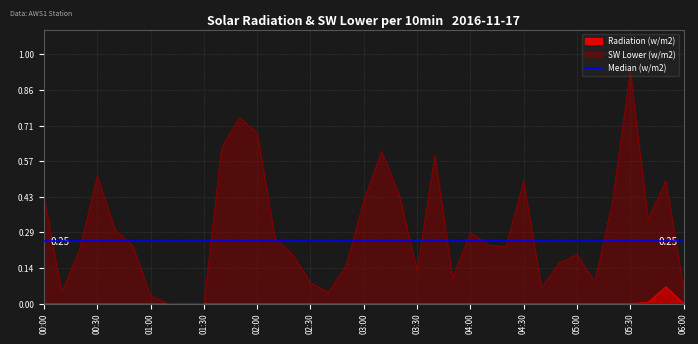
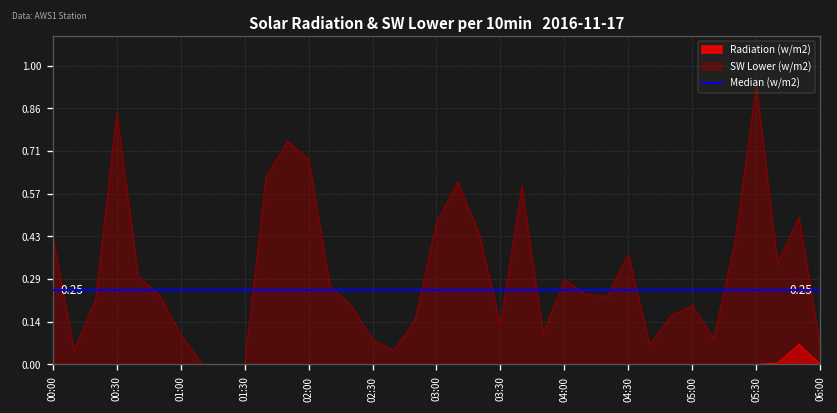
  {
    "Radiation (w/m2)": {
      "00:00": 0.00,
      "00:30": 0.00,
      "01:00": 0.00,
      "02:00": 0.00,
      "02:30": 0.00,
      "03:00": 0.00,
      "03:30": 0.00,
      "04:00": 0.00,
      "04:30": 0.00,
      "05:00": 0.00,
      "05:30": 0.00,
      "06:00": 0.00
    },
    "SW Lower (w/m2)": {
      "00:00": 0.43,
-     "00:30": 0.51,
-     "01:00": 0.03,
+     "00:30": 0.84,
+     "01:00": 0.10,
      "02:00": 0.69,
      "02:30": 0.08,
-     "03:00": 0.41,
+     "03:00": 0.48,
      "03:30": 0.13,
      "04:00": 0.28,
-     "04:30": 0.49,
+     "04:30": 0.37,
      "05:00": 0.20,
      "06:00": 0.06
    }
  }
